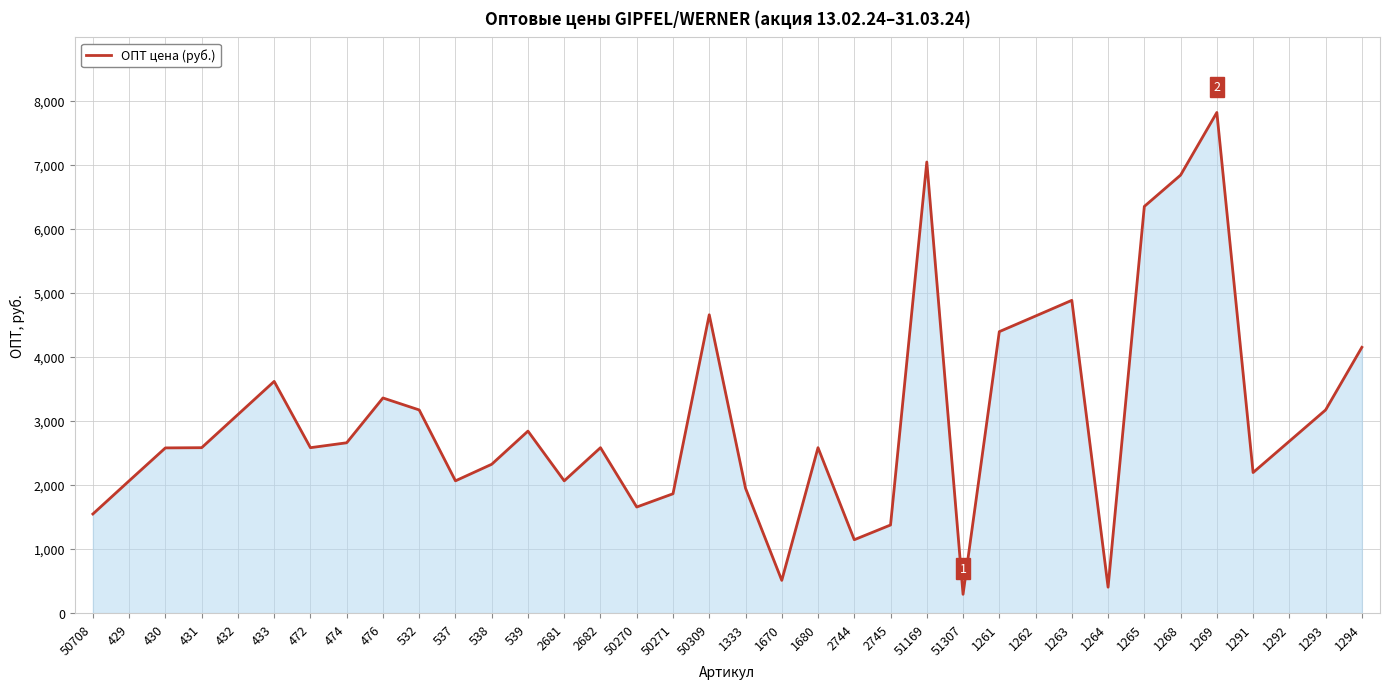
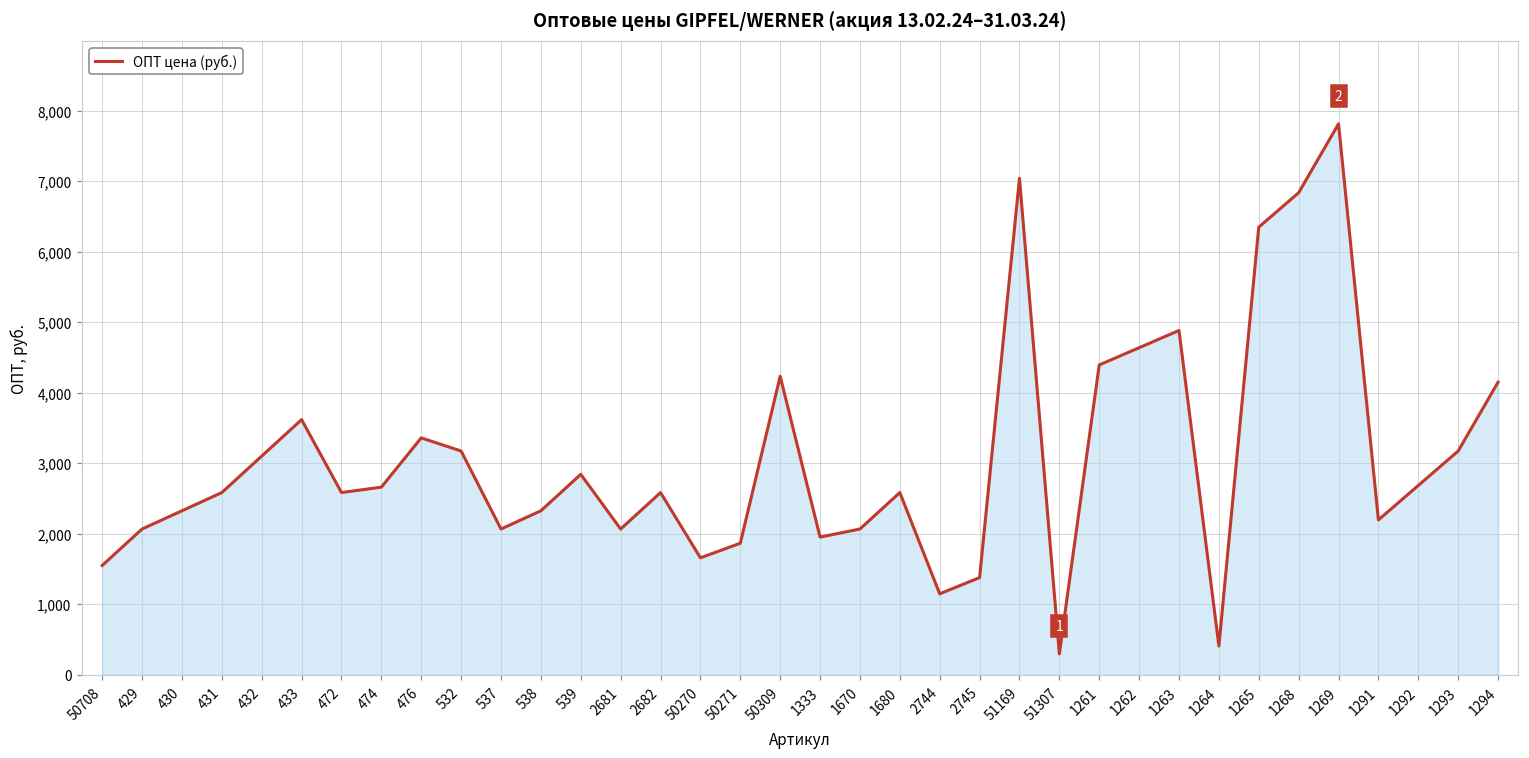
  {
    "50708": "1,500",
    "429": "2,100",
-   "430": "2,600",
+   "430": "2,300",
    "431": "2,600",
    "432": "3,100",
    "433": "3,600",
    "472": "2,600",
    "474": "2,700",
    "476": "3,400",
    "532": "3,200",
    "537": "2,100",
    "538": "2,300",
    "539": "2,800",
    "2681": "2,100",
    "2682": "2,600",
    "50270": "1,700",
    "50271": "1,900",
-   "50309": "4,700",
+   "50309": "4,200",
    "1333": "2,000",
-   "1670": "500",
+   "1670": "2,100",
    "1680": "2,600",
    "2744": "1,100",
    "2745": "1,400",
    "51169": "7,000",
    "1261": "4,400",
    "1262": "4,600",
    "1263": "4,900",
    "1264": "400",
    "1265": "6,300",
    "1268": "6,800",
    "1291": "2,200",
    "1292": "2,700",
    "1293": "3,200",
    "1294": "4,100"
  }
